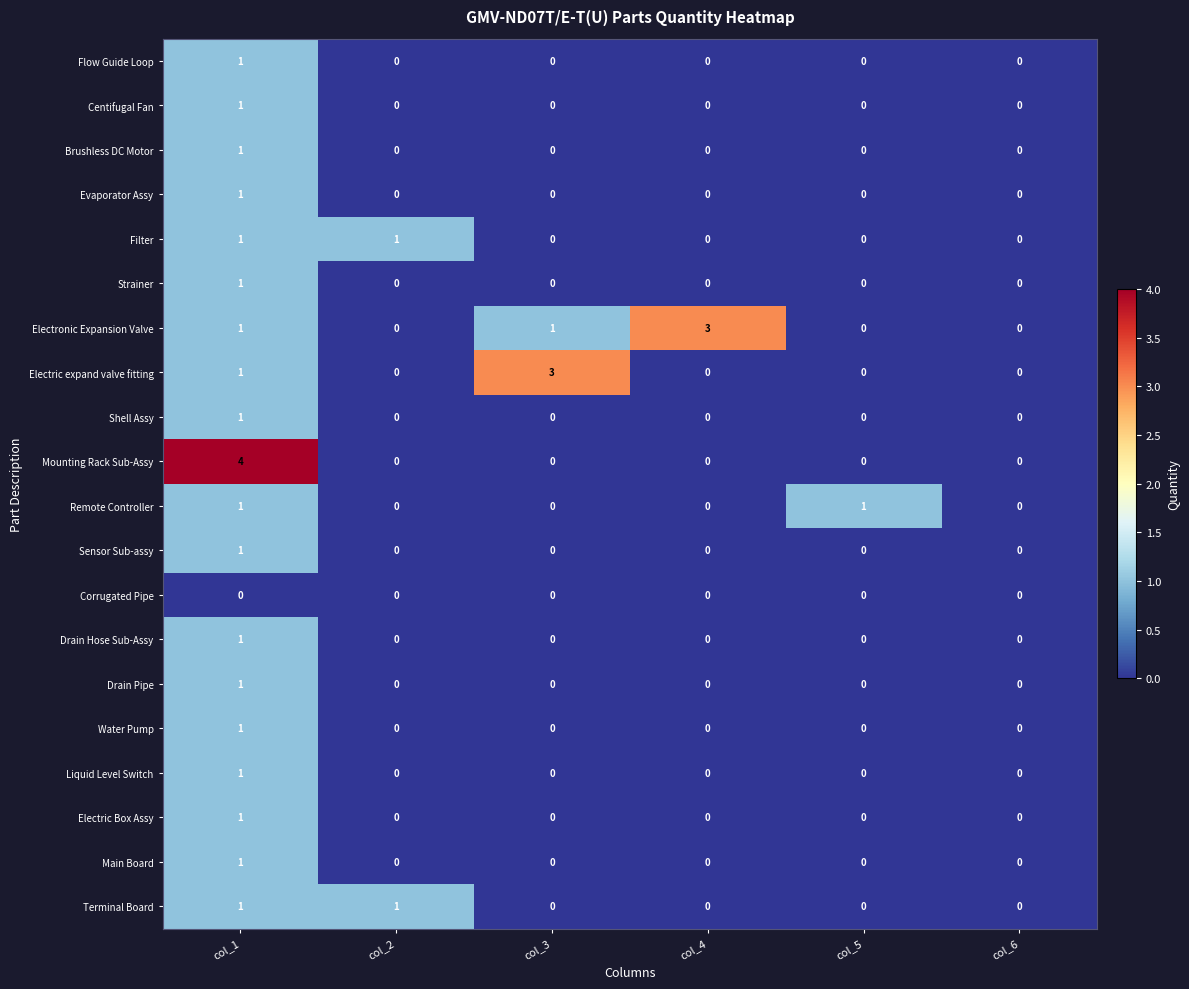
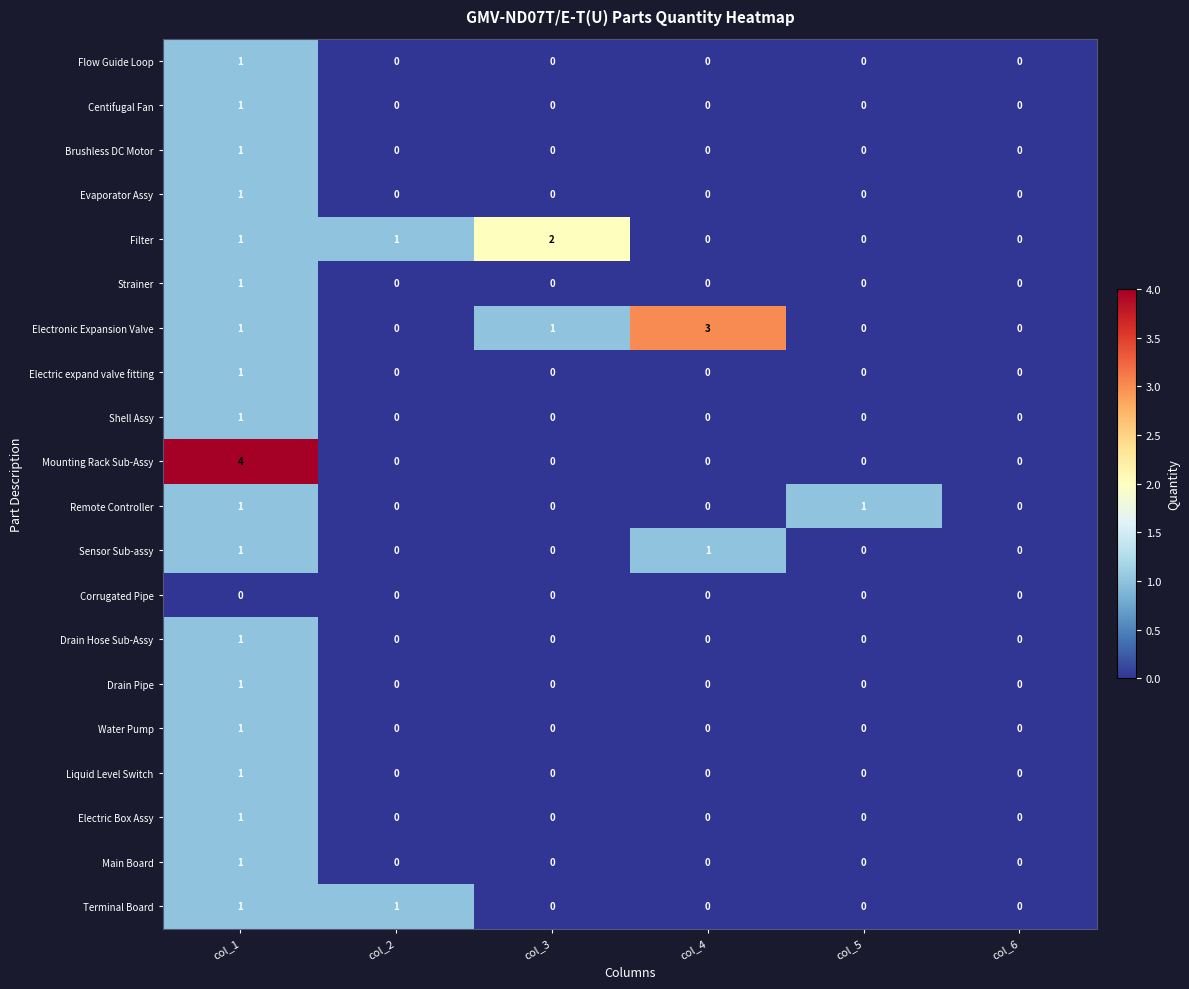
  {
    "Flow Guide Loop": {
      "col_1": 1,
      "col_2": 0,
      "col_3": 0,
      "col_4": 0,
      "col_5": 0,
      "col_6": 0
    },
    "Centifugal Fan": {
      "col_1": 1,
      "col_2": 0,
      "col_3": 0,
      "col_4": 0,
      "col_5": 0,
      "col_6": 0
    },
    "Brushless DC Motor": {
      "col_1": 1,
      "col_2": 0,
      "col_3": 0,
      "col_4": 0,
      "col_5": 0,
      "col_6": 0
    },
    "Evaporator Assy": {
      "col_1": 1,
      "col_2": 0,
      "col_3": 0,
      "col_4": 0,
      "col_5": 0,
      "col_6": 0
    },
    "Filter": {
      "col_1": 1,
      "col_2": 1,
-     "col_3": 0,
+     "col_3": 2,
      "col_4": 0,
      "col_5": 0,
      "col_6": 0
    },
    "Strainer": {
      "col_1": 1,
      "col_2": 0,
      "col_3": 0,
      "col_4": 0,
      "col_5": 0,
      "col_6": 0
    },
    "Electronic Expansion Valve": {
      "col_1": 1,
      "col_2": 0,
      "col_3": 1,
      "col_4": 3,
      "col_5": 0,
      "col_6": 0
    },
    "Electric expand valve fitting": {
      "col_1": 1,
      "col_2": 0,
-     "col_3": 3,
+     "col_3": 0,
      "col_4": 0,
      "col_5": 0,
      "col_6": 0
    },
    "Shell Assy": {
      "col_1": 1,
      "col_2": 0,
      "col_3": 0,
      "col_4": 0,
      "col_5": 0,
      "col_6": 0
    },
    "Mounting Rack Sub-Assy": {
      "col_1": 4,
      "col_2": 0,
      "col_3": 0,
      "col_4": 0,
      "col_5": 0,
      "col_6": 0
    },
    "Remote Controller": {
      "col_1": 1,
      "col_2": 0,
      "col_3": 0,
      "col_4": 0,
      "col_5": 1,
      "col_6": 0
    },
    "Sensor Sub-assy": {
      "col_1": 1,
      "col_2": 0,
      "col_3": 0,
-     "col_4": 0,
+     "col_4": 1,
      "col_5": 0,
      "col_6": 0
    },
    "Corrugated Pipe": {
      "col_1": 0,
      "col_2": 0,
      "col_3": 0,
      "col_4": 0,
      "col_5": 0,
      "col_6": 0
    },
    "Drain Hose Sub-Assy": {
      "col_1": 1,
      "col_2": 0,
      "col_3": 0,
      "col_4": 0,
      "col_5": 0,
      "col_6": 0
    },
    "Drain Pipe": {
      "col_1": 1,
      "col_2": 0,
      "col_3": 0,
      "col_4": 0,
      "col_5": 0,
      "col_6": 0
    },
    "Water Pump": {
      "col_1": 1,
      "col_2": 0,
      "col_3": 0,
      "col_4": 0,
      "col_5": 0,
      "col_6": 0
    },
    "Liquid Level Switch": {
      "col_1": 1,
      "col_2": 0,
      "col_3": 0,
      "col_4": 0,
      "col_5": 0,
      "col_6": 0
    },
    "Electric Box Assy": {
      "col_1": 1,
      "col_2": 0,
      "col_3": 0,
      "col_4": 0,
      "col_5": 0,
      "col_6": 0
    },
    "Main Board": {
      "col_1": 1,
      "col_2": 0,
      "col_3": 0,
      "col_4": 0,
      "col_5": 0,
      "col_6": 0
    },
    "Terminal Board": {
      "col_1": 1,
      "col_2": 1,
      "col_3": 0,
      "col_4": 0,
      "col_5": 0,
      "col_6": 0
    }
  }
